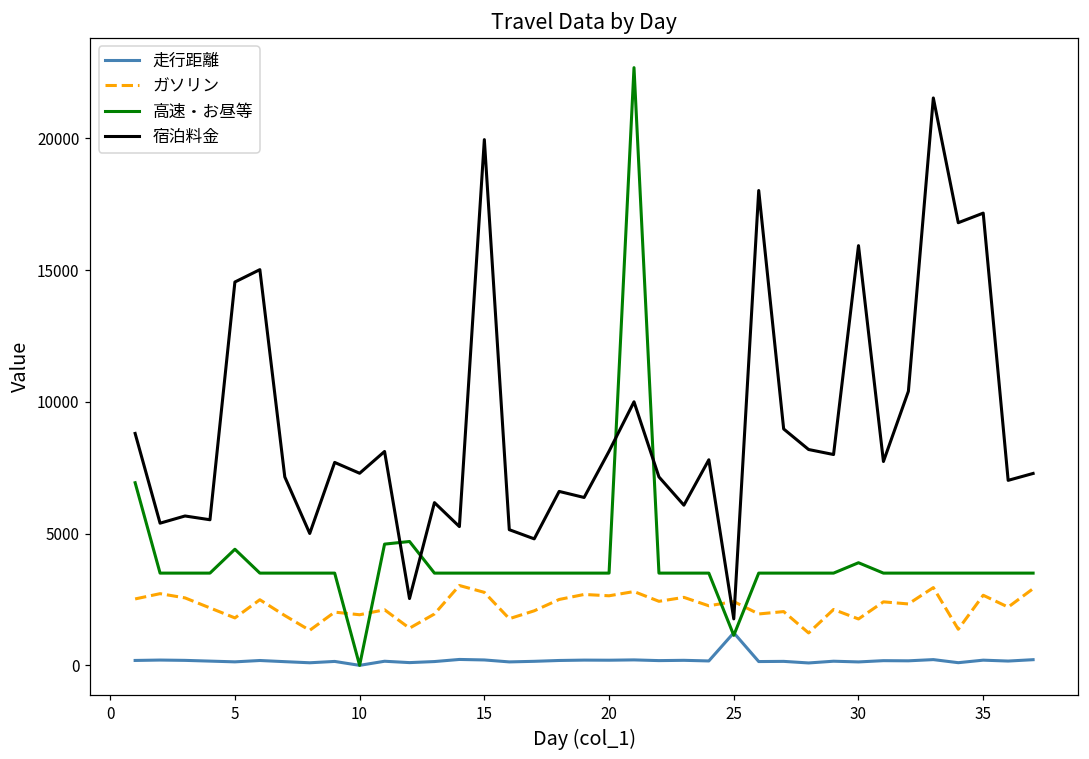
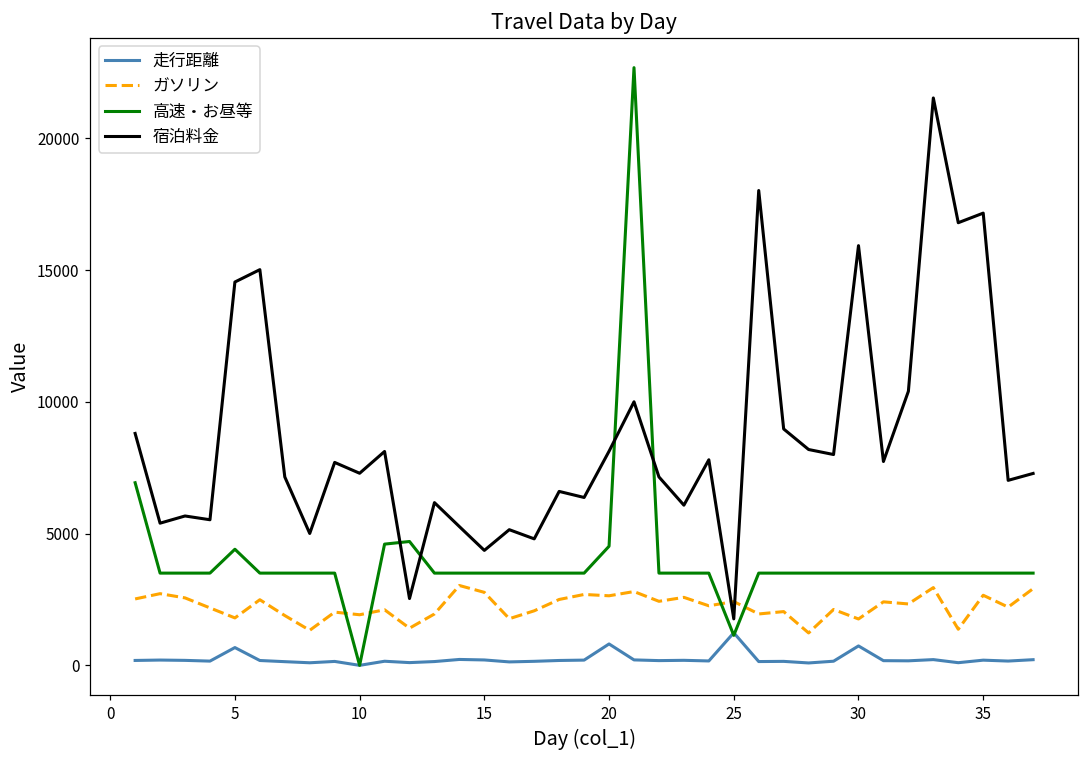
  {
    "走行距離": {
-     "5": 100,
+     "5": 700,
      "15": 200,
-     "20": 200,
-     "30": 100,
+     "20": 800,
+     "30": 700,
      "35": 200
    },
    "ガソリン": {
      "5": 1800,
      "10": 1900,
      "15": 2800,
      "20": 2600,
      "25": 2400,
      "30": 1800,
      "35": 2700
    },
    "高速・お昼等": {
      "5": 4400,
      "15": 3500,
-     "20": 3500,
-     "30": 3900,
+     "20": 4500,
+     "30": 3500,
      "35": 3500
    },
    "宿泊料金": {
      "5": 14500,
      "10": 7300,
-     "15": 19900,
+     "15": 4400,
      "20": 8100,
      "25": 1800,
      "30": 15900,
      "35": 17200
    }
  }
